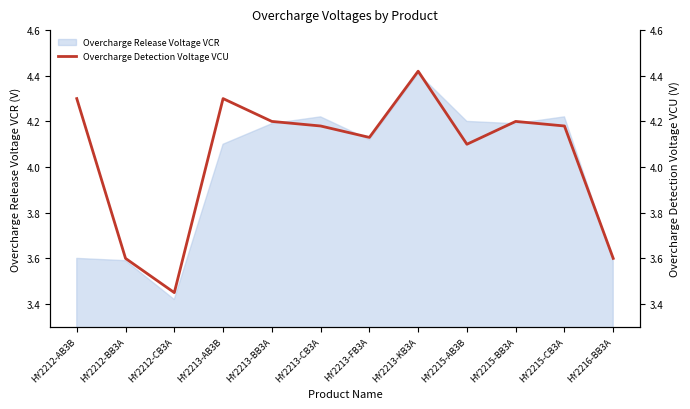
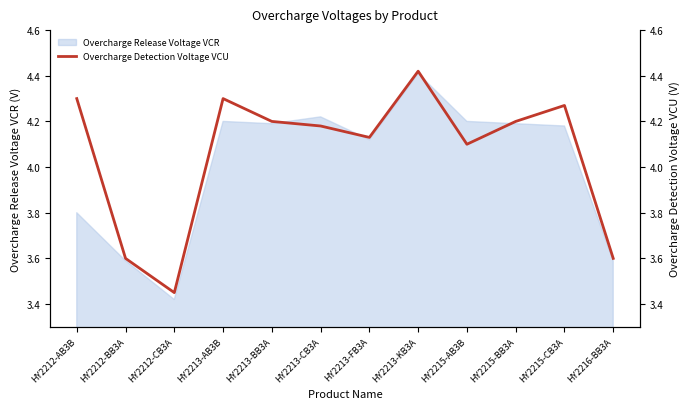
  {
    "Overcharge Release Voltage VCR": {
-     "HY2212-AB3B": 3.6,
+     "HY2212-AB3B": 3.8,
      "HY2212-BB3A": 3.59,
      "HY2212-CB3A": 3.42,
-     "HY2213-AB3B": 4.1,
+     "HY2213-AB3B": 4.2,
      "HY2213-BB3A": 4.19,
      "HY2213-CB3A": 4.22,
      "HY2213-FB3A": 4.12,
      "HY2213-KB3A": 4.41,
      "HY2215-AB3B": 4.20,
      "HY2215-BB3A": 4.19,
-     "HY2215-CB3A": 4.22,
+     "HY2215-CB3A": 4.18,
      "HY2216-BB3A": 3.59
    },
    "Overcharge Detection Voltage VCU": {
      "HY2212-AB3B": 4.30,
      "HY2212-BB3A": 3.60,
      "HY2212-CB3A": 3.45,
      "HY2213-AB3B": 4.30,
      "HY2213-BB3A": 4.20,
      "HY2213-CB3A": 4.18,
      "HY2213-FB3A": 4.13,
      "HY2213-KB3A": 4.42,
      "HY2215-AB3B": 4.10,
      "HY2215-BB3A": 4.20,
-     "HY2215-CB3A": 4.18,
+     "HY2215-CB3A": 4.27,
      "HY2216-BB3A": 3.60
    }
  }
